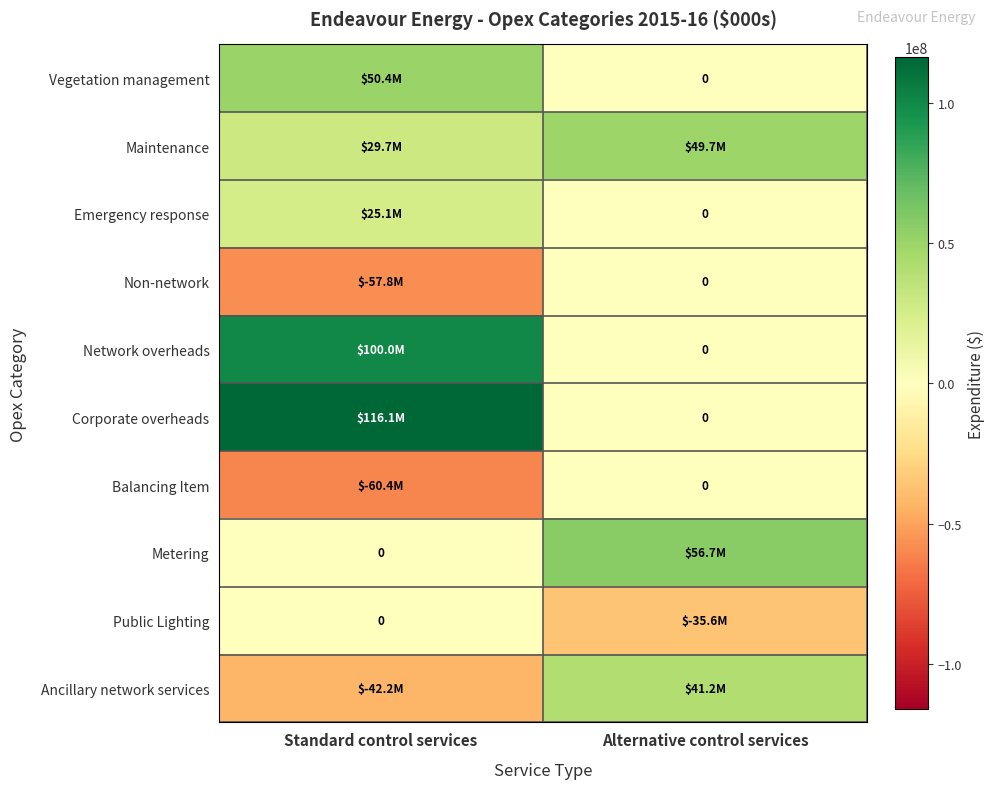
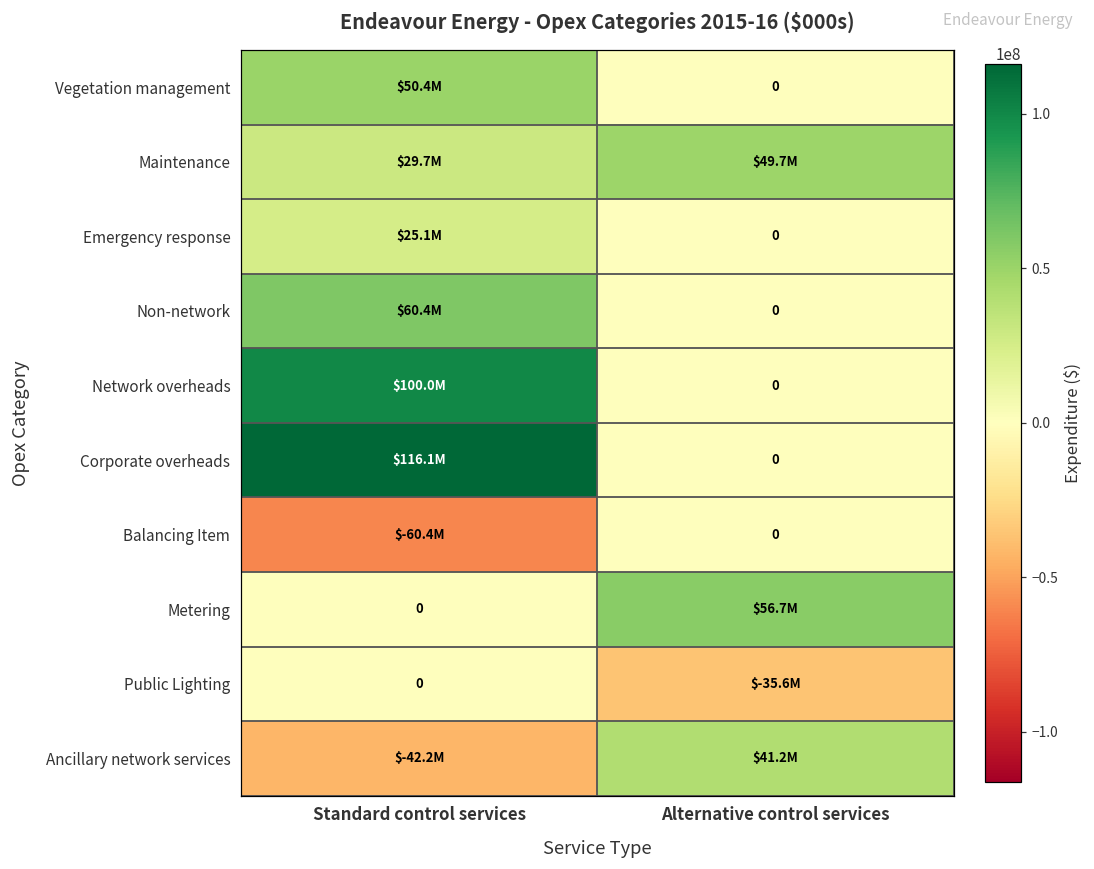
  {
    "Vegetation management": {
      "Standard control services": "$50.4M",
      "Alternative control services": "0"
    },
    "Maintenance": {
      "Standard control services": "$29.7M",
      "Alternative control services": "$49.7M"
    },
    "Emergency response": {
      "Standard control services": "$25.1M",
      "Alternative control services": "0"
    },
    "Non-network": {
-     "Standard control services": "$-57.8M",
+     "Standard control services": "$60.4M",
      "Alternative control services": "0"
    },
    "Network overheads": {
      "Standard control services": "$100.0M",
      "Alternative control services": "0"
    },
    "Corporate overheads": {
      "Standard control services": "$116.1M",
      "Alternative control services": "0"
    },
    "Balancing Item": {
      "Standard control services": "$-60.4M",
      "Alternative control services": "0"
    },
    "Metering": {
      "Standard control services": "0",
      "Alternative control services": "$56.7M"
    },
    "Public Lighting": {
      "Standard control services": "0",
      "Alternative control services": "$-35.6M"
    },
    "Ancillary network services": {
      "Standard control services": "$-42.2M",
      "Alternative control services": "$41.2M"
    }
  }
